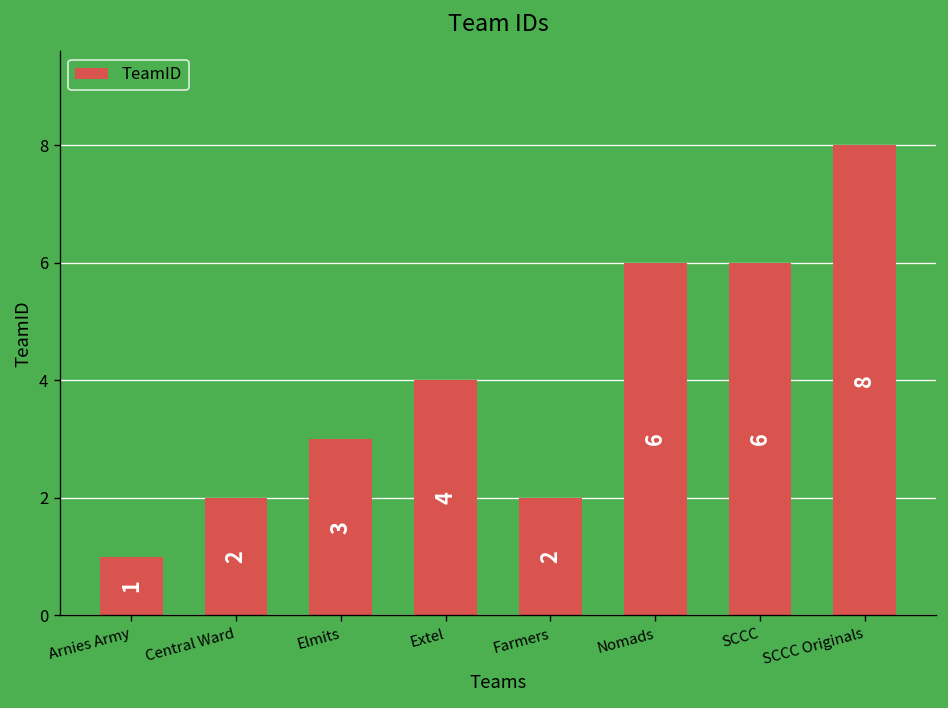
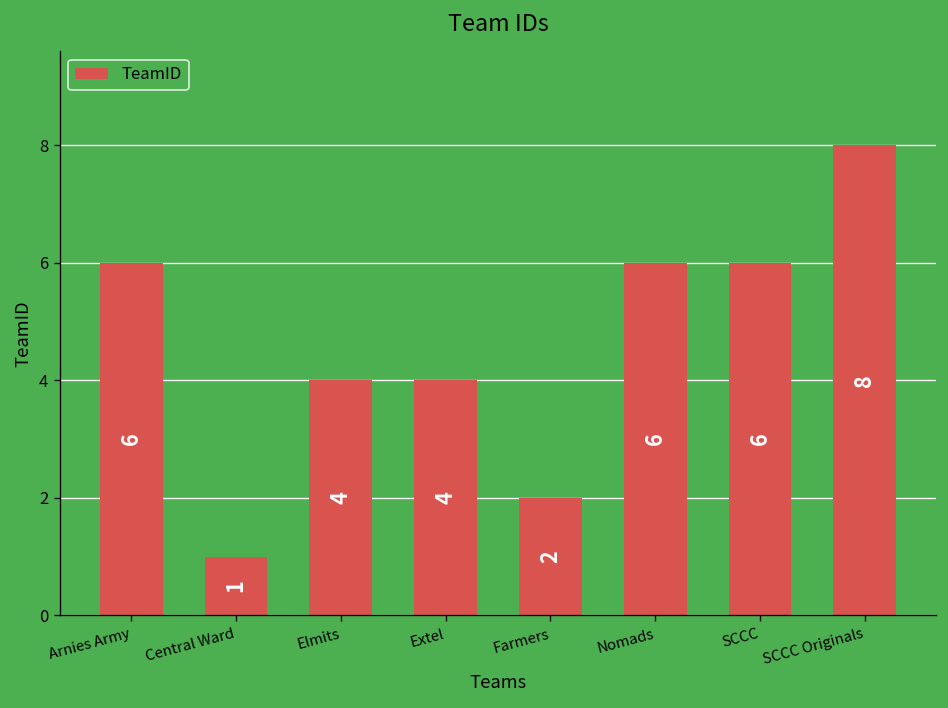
  {
-   "Arnies Army": 1,
-   "Central Ward": 2,
-   "Elmits": 3,
+   "Arnies Army": 6,
+   "Central Ward": 1,
+   "Elmits": 4,
    "Extel": 4,
    "Farmers": 2,
    "Nomads": 6,
    "SCCC": 6,
    "SCCC Originals": 8
  }
